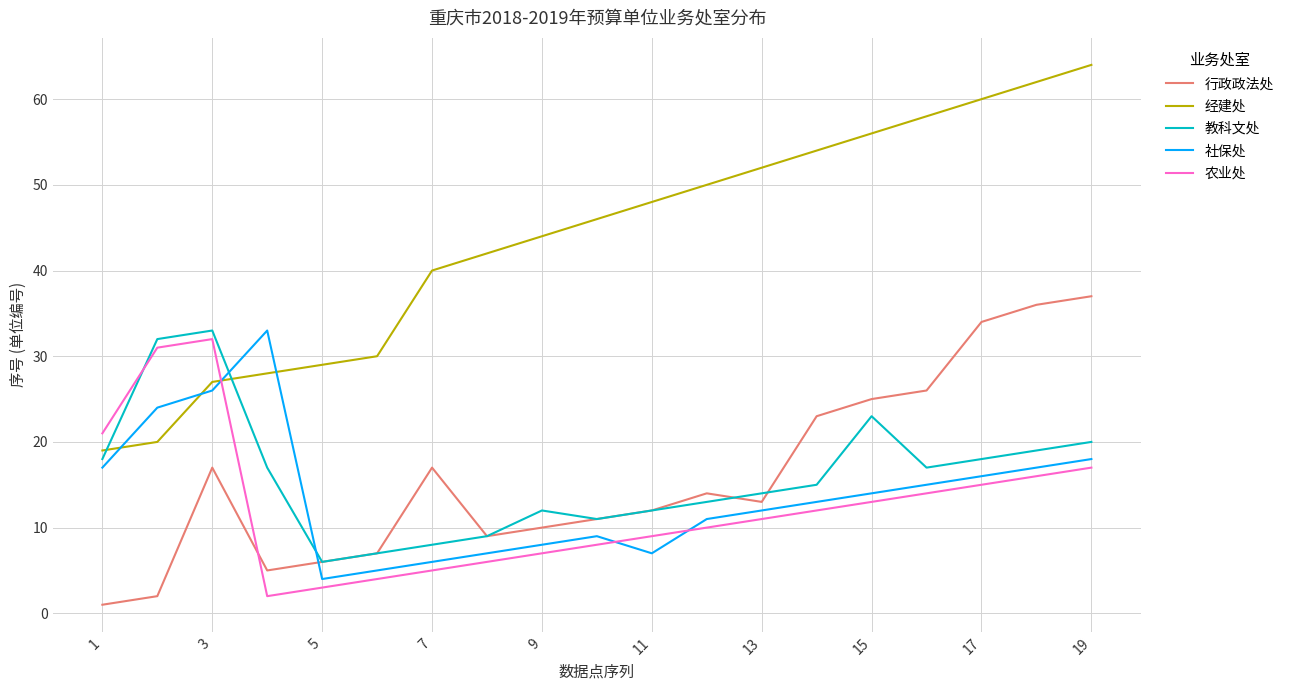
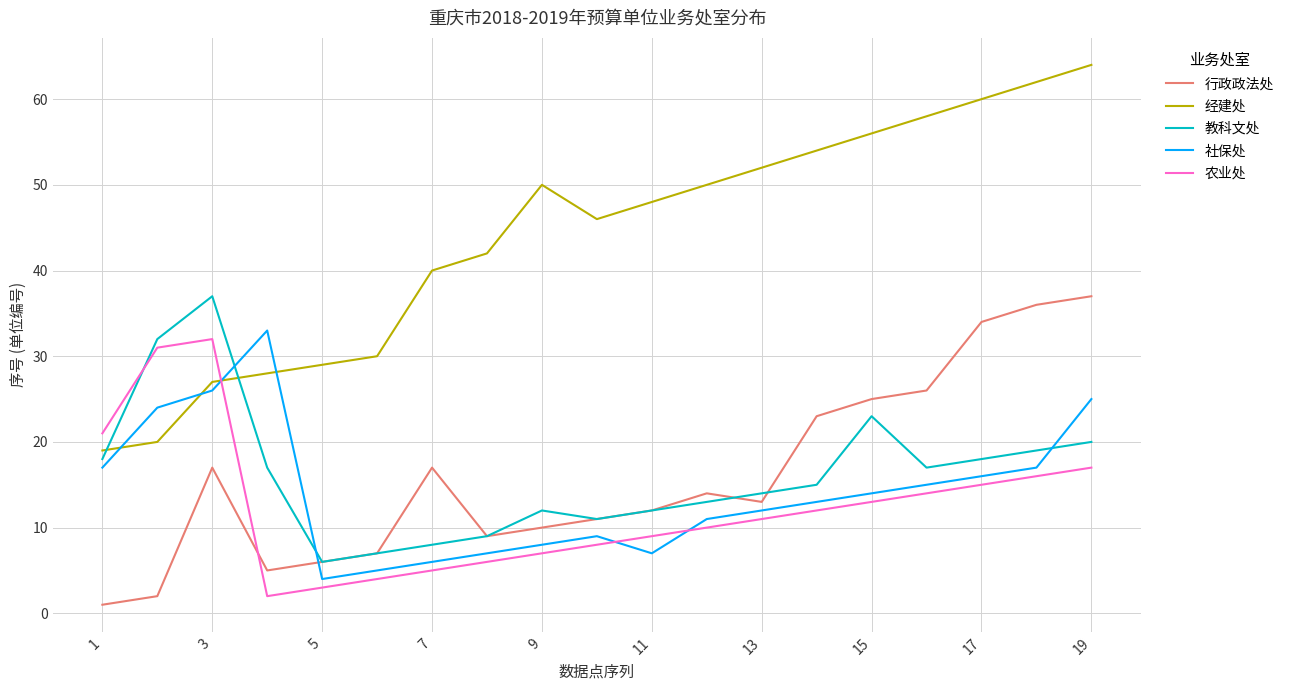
  {
    "行政政法处": {
      "1": 1,
      "3": 17,
      "7": 17,
      "9": 10,
      "13": 13,
      "15": 25,
      "17": 34,
      "19": 37
    },
    "经建处": {
      "1": 19,
      "3": 27,
      "5": 29,
      "7": 40,
-     "9": 44,
+     "9": 50,
      "11": 48,
      "13": 52,
      "15": 56,
      "17": 60,
      "19": 64
    },
    "教科文处": {
      "1": 18,
-     "3": 33,
+     "3": 37,
      "7": 8,
      "9": 12,
      "13": 14,
      "15": 23,
      "17": 18,
      "19": 20
    },
    "社保处": {
      "1": 17,
      "3": 26,
      "5": 4,
      "7": 6,
      "9": 8,
      "11": 7,
      "13": 12,
      "15": 14,
      "17": 16,
-     "19": 18
+     "19": 25
    },
    "农业处": {
      "1": 21,
      "3": 32,
      "5": 3,
      "7": 5,
      "9": 7,
      "11": 9,
      "13": 11,
      "15": 13,
      "17": 15,
      "19": 17
    }
  }
